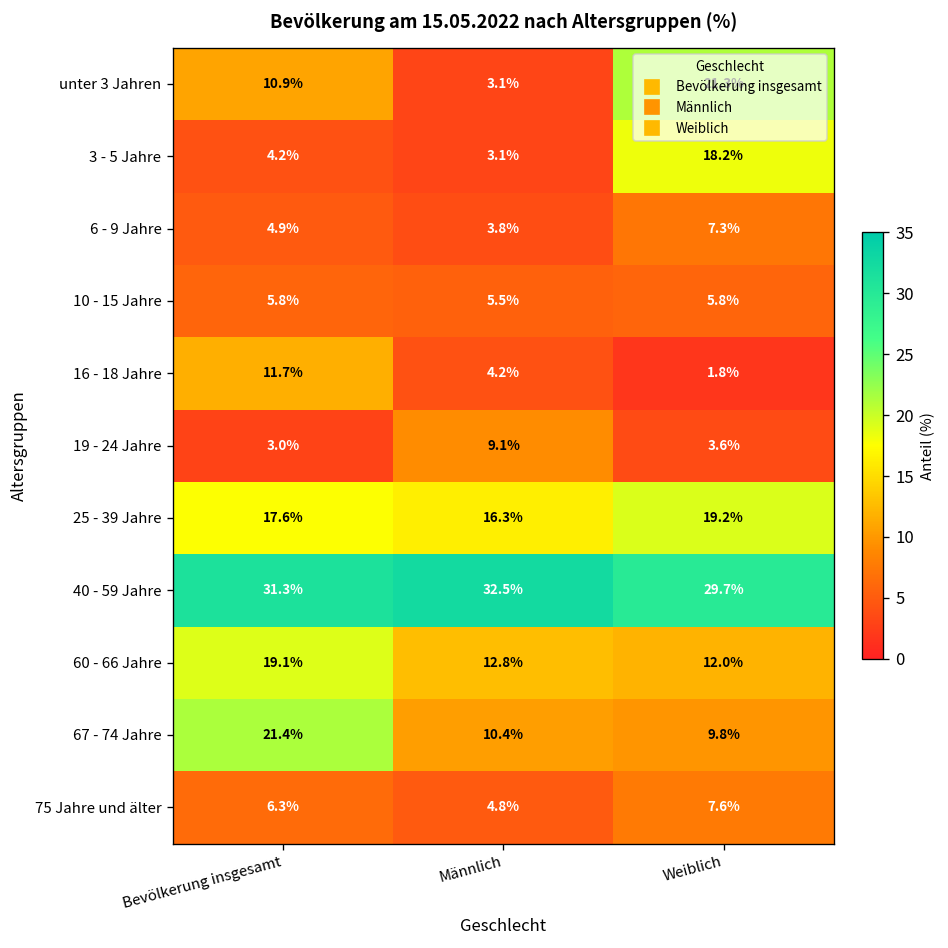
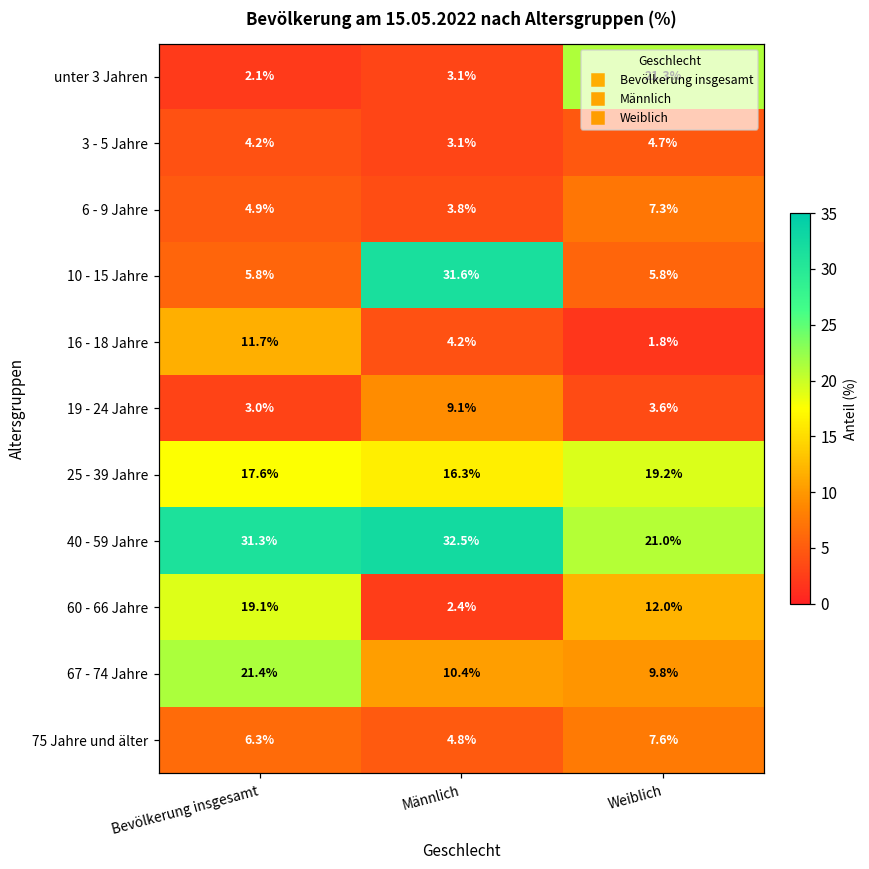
  {
    "unter 3 Jahren": {
-     "Bevölkerung insgesamt": "10.9%",
+     "Bevölkerung insgesamt": "2.1%",
      "Männlich": "3.1%"
    },
    "3 - 5 Jahre": {
      "Bevölkerung insgesamt": "4.2%",
      "Männlich": "3.1%",
-     "Weiblich": "18.2%"
+     "Weiblich": "4.7%"
    },
    "6 - 9 Jahre": {
      "Bevölkerung insgesamt": "4.9%",
      "Männlich": "3.8%",
      "Weiblich": "7.3%"
    },
    "10 - 15 Jahre": {
      "Bevölkerung insgesamt": "5.8%",
-     "Männlich": "5.5%",
+     "Männlich": "31.6%",
      "Weiblich": "5.8%"
    },
    "16 - 18 Jahre": {
      "Bevölkerung insgesamt": "11.7%",
      "Männlich": "4.2%",
      "Weiblich": "1.8%"
    },
    "19 - 24 Jahre": {
      "Bevölkerung insgesamt": "3.0%",
      "Männlich": "9.1%",
      "Weiblich": "3.6%"
    },
    "25 - 39 Jahre": {
      "Bevölkerung insgesamt": "17.6%",
      "Männlich": "16.3%",
      "Weiblich": "19.2%"
    },
    "40 - 59 Jahre": {
      "Bevölkerung insgesamt": "31.3%",
      "Männlich": "32.5%",
-     "Weiblich": "29.7%"
+     "Weiblich": "21.0%"
    },
    "60 - 66 Jahre": {
      "Bevölkerung insgesamt": "19.1%",
-     "Männlich": "12.8%",
+     "Männlich": "2.4%",
      "Weiblich": "12.0%"
    },
    "67 - 74 Jahre": {
      "Bevölkerung insgesamt": "21.4%",
      "Männlich": "10.4%",
      "Weiblich": "9.8%"
    },
    "75 Jahre und älter": {
      "Bevölkerung insgesamt": "6.3%",
      "Männlich": "4.8%",
      "Weiblich": "7.6%"
    }
  }
